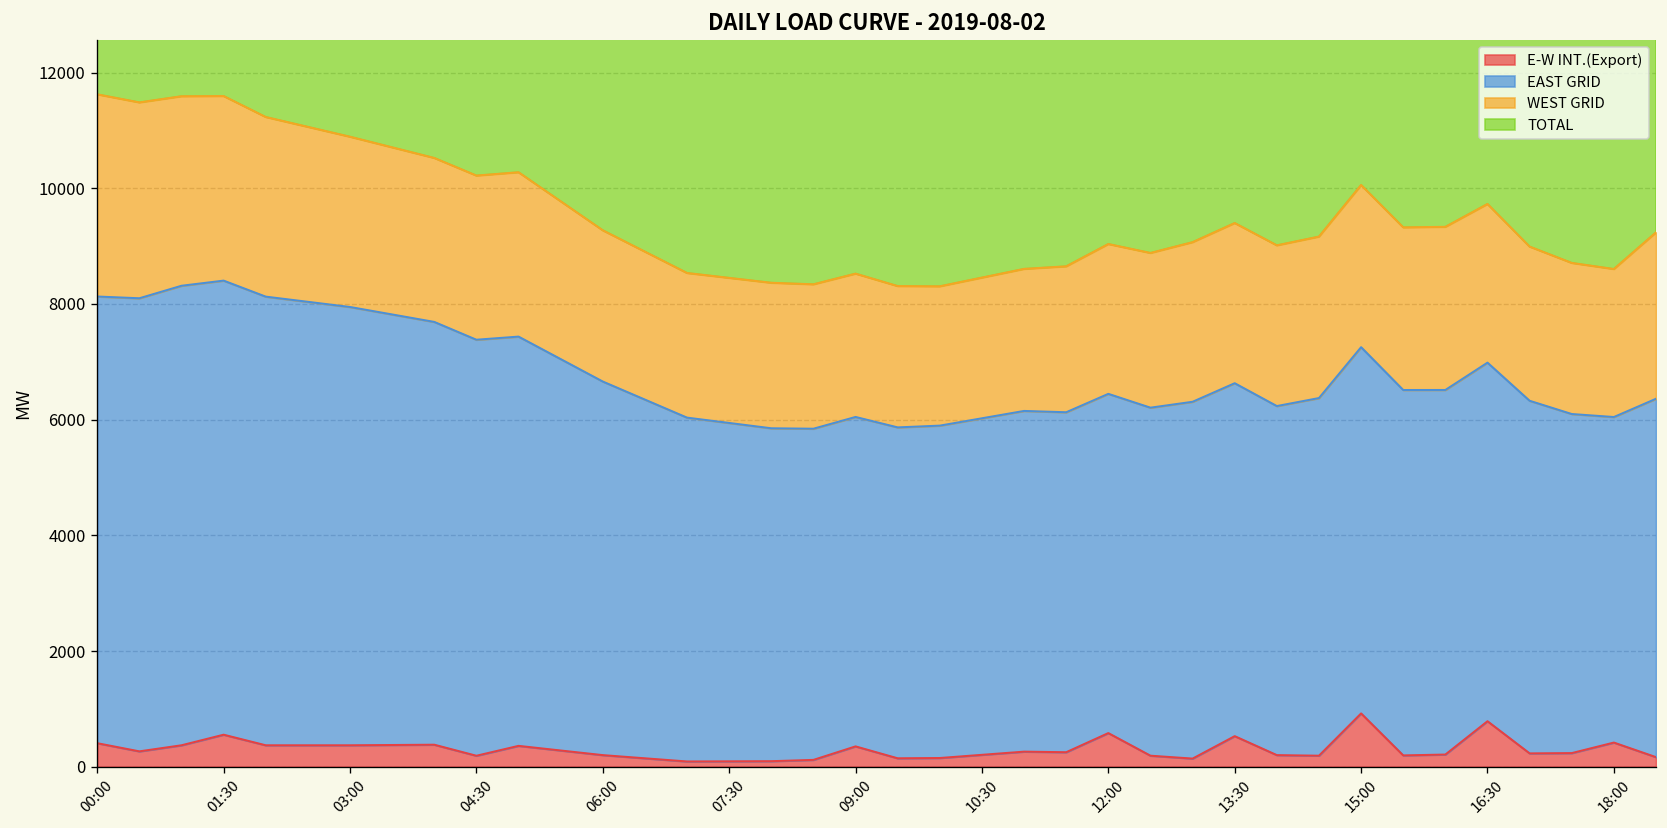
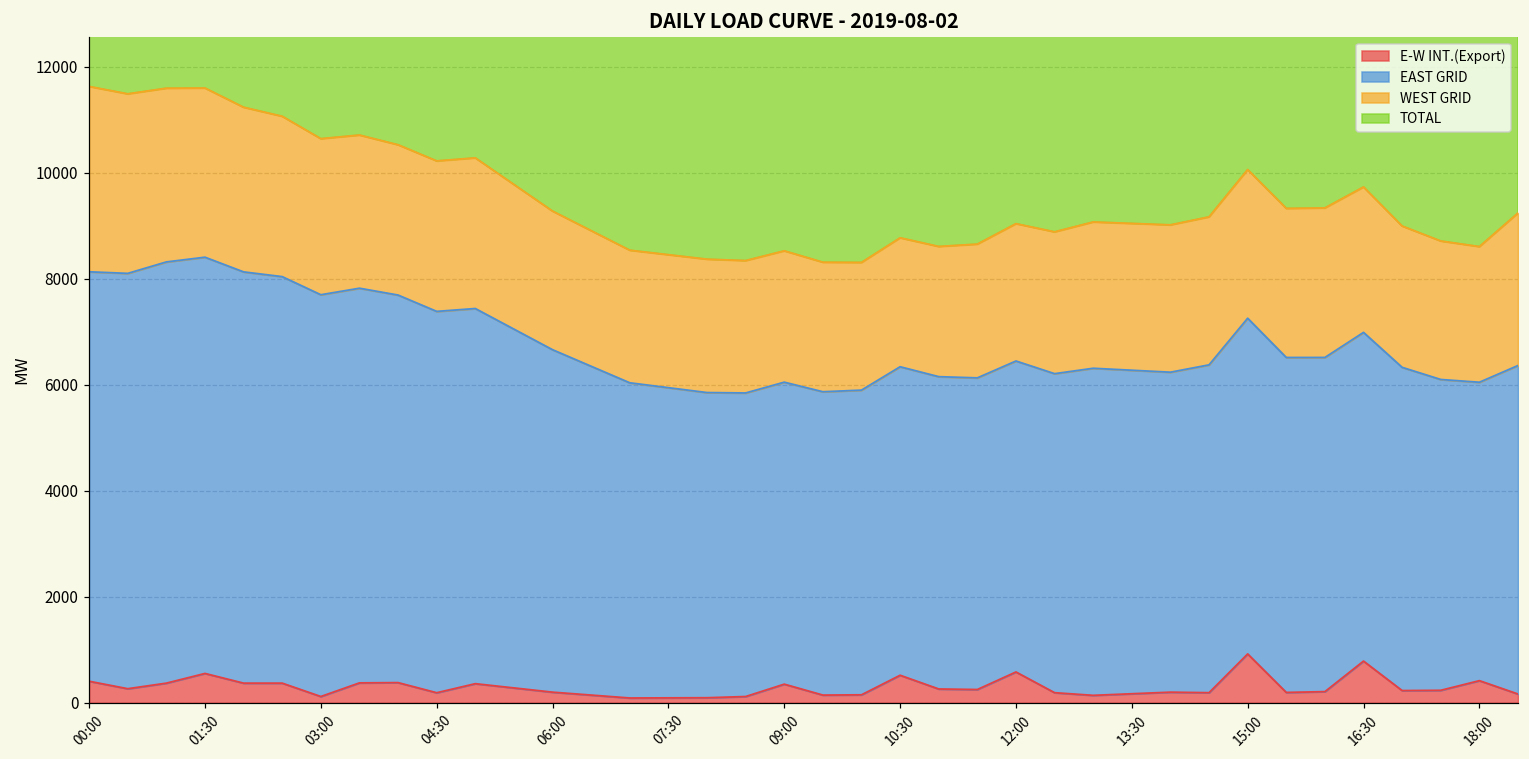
  {
    "E-W INT.(Export)": {
      "00:00": 400,
      "01:30": 600,
-     "03:00": 400,
+     "03:00": 100,
      "04:30": 200,
      "06:00": 200,
      "07:30": 100,
      "09:00": 400,
-     "10:30": 200,
+     "10:30": 500,
      "12:00": 600,
-     "13:30": 500,
+     "13:30": 200,
      "15:00": 900,
      "16:30": 800,
      "18:00": 400
    },
    "EAST GRID": {
      "00:00": 7700,
      "01:30": 7900,
      "03:00": 7600,
      "04:30": 7200,
      "06:00": 6500,
      "07:30": 5900,
      "09:00": 5700,
      "10:30": 5800,
      "12:00": 5900,
      "13:30": 6100,
      "15:00": 6300,
      "16:30": 6200,
      "18:00": 5600
    },
    "WEST GRID": {
      "00:00": 3500,
      "01:30": 3200,
      "03:00": 2900,
      "04:30": 2800,
      "06:00": 2600,
      "07:30": 2500,
      "09:00": 2500,
      "10:30": 2400,
      "12:00": 2600,
      "13:30": 2800,
      "15:00": 2800,
      "16:30": 2700,
      "18:00": 2600
    }
  }
